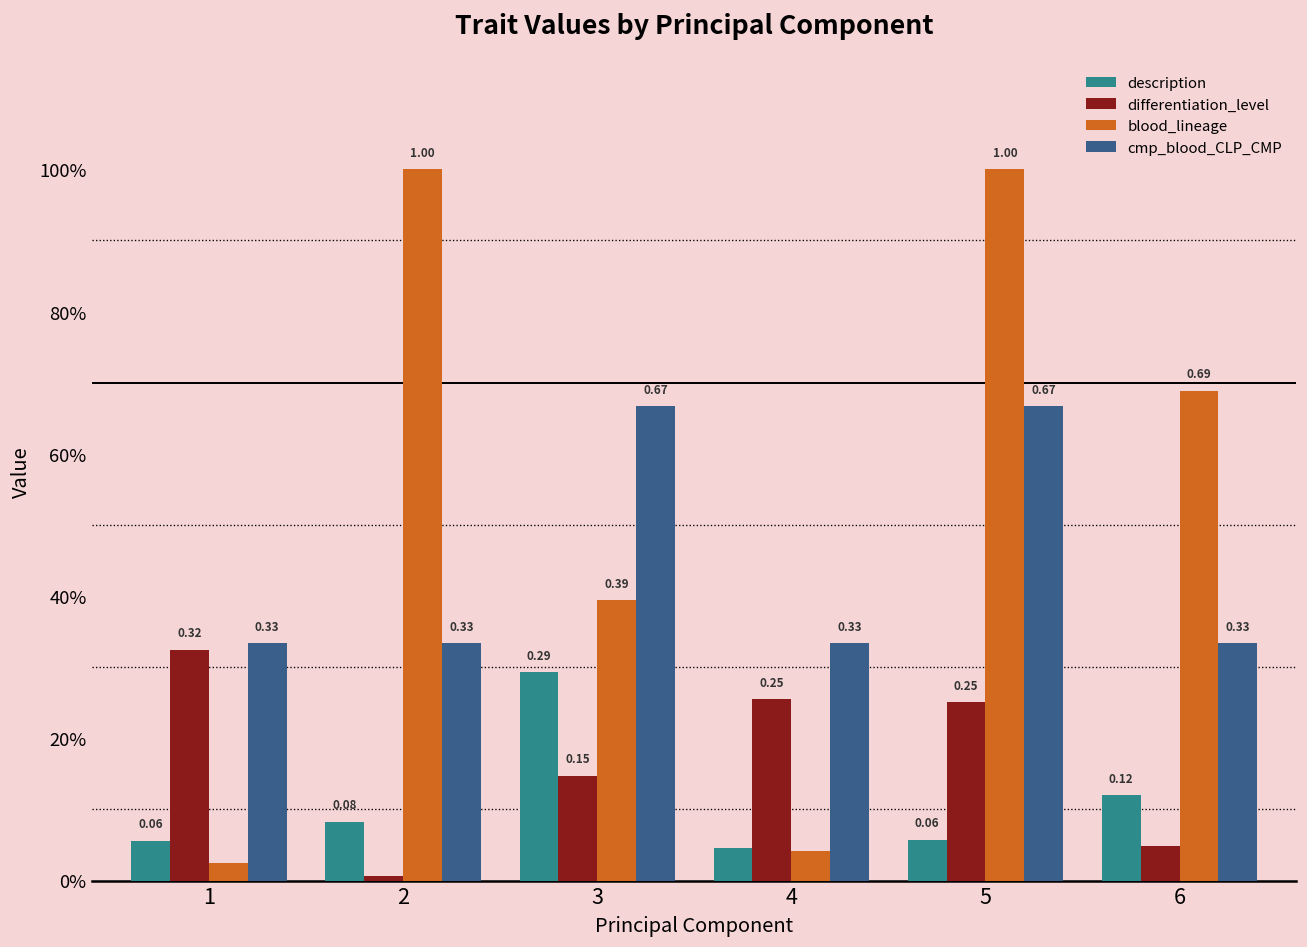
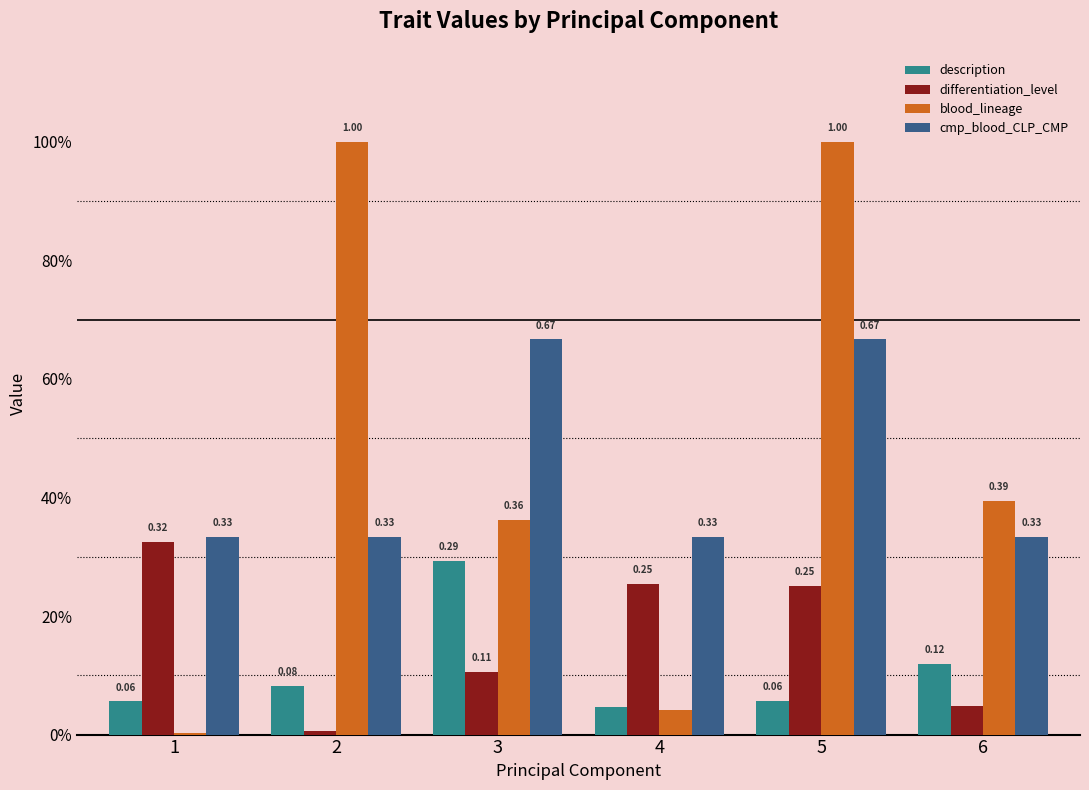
  {
    "differentiation_level": {
      "1": "0.32",
-     "3": "0.15",
+     "3": "0.11",
      "4": "0.25",
      "5": "0.25"
    },
    "blood_lineage": {
-     "1": "2%",
+     "1": "0%",
      "2": "1.00",
-     "3": "0.39",
+     "3": "0.36",
      "5": "1.00",
-     "6": "0.69"
+     "6": "0.39"
    }
  }
